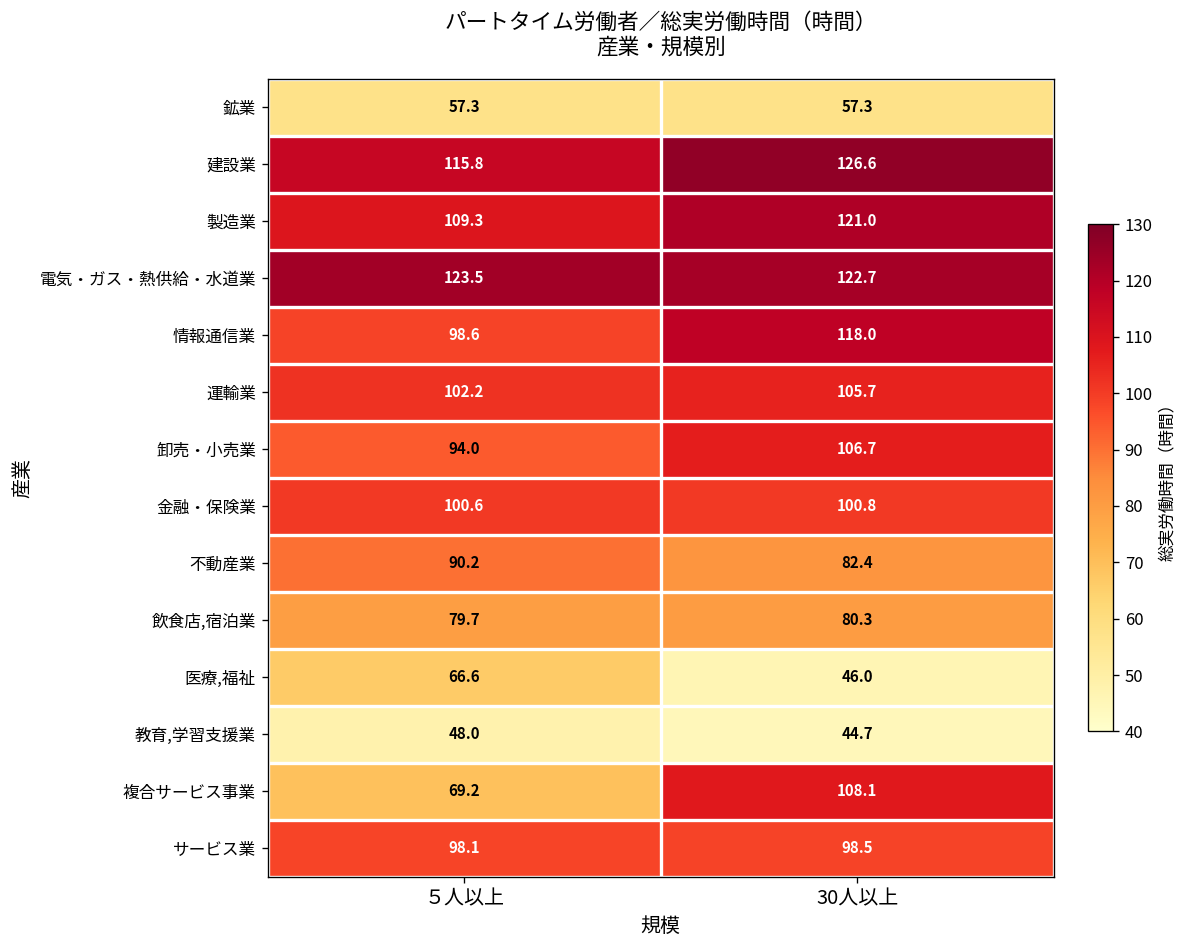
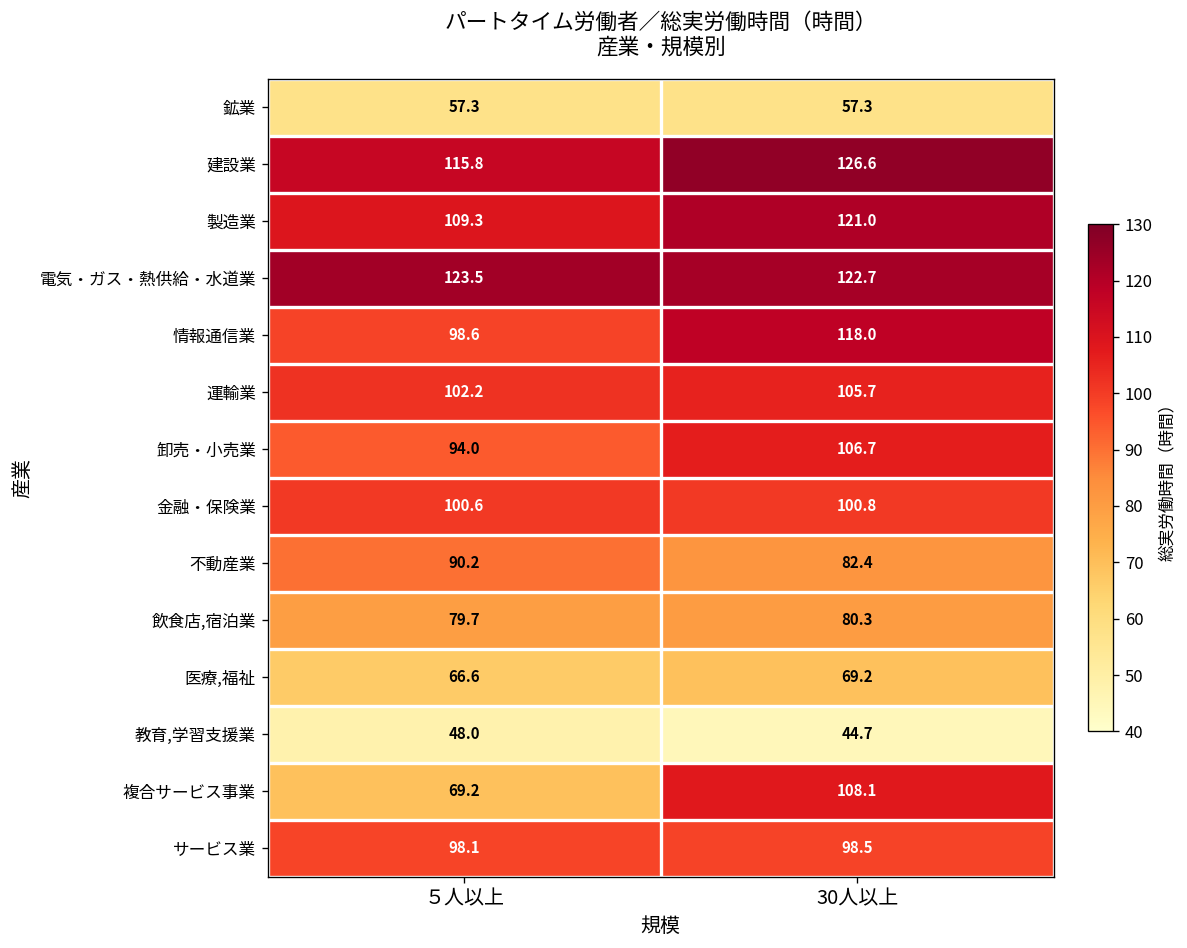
  {
    "鉱業": {
      "５人以上": 57.3,
      "30人以上": 57.3
    },
    "建設業": {
      "５人以上": 115.8,
      "30人以上": 126.6
    },
    "製造業": {
      "５人以上": 109.3,
      "30人以上": 121.0
    },
    "電気・ガス・熱供給・水道業": {
      "５人以上": 123.5,
      "30人以上": 122.7
    },
    "情報通信業": {
      "５人以上": 98.6,
      "30人以上": 118.0
    },
    "運輸業": {
      "５人以上": 102.2,
      "30人以上": 105.7
    },
    "卸売・小売業": {
      "５人以上": 94.0,
      "30人以上": 106.7
    },
    "金融・保険業": {
      "５人以上": 100.6,
      "30人以上": 100.8
    },
    "不動産業": {
      "５人以上": 90.2,
      "30人以上": 82.4
    },
    "飲食店,宿泊業": {
      "５人以上": 79.7,
      "30人以上": 80.3
    },
    "医療,福祉": {
      "５人以上": 66.6,
-     "30人以上": 46.0
+     "30人以上": 69.2
    },
    "教育,学習支援業": {
      "５人以上": 48.0,
      "30人以上": 44.7
    },
    "複合サービス事業": {
      "５人以上": 69.2,
      "30人以上": 108.1
    },
    "サービス業": {
      "５人以上": 98.1,
      "30人以上": 98.5
    }
  }
